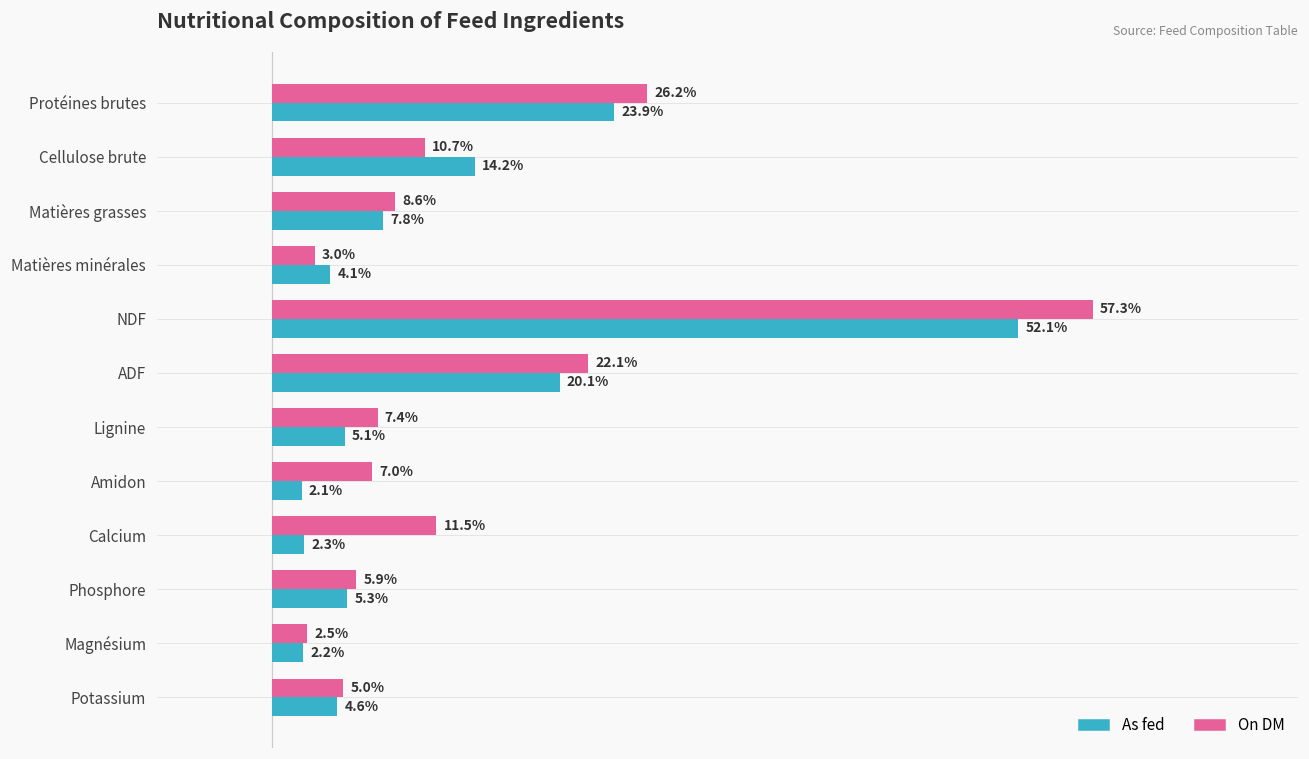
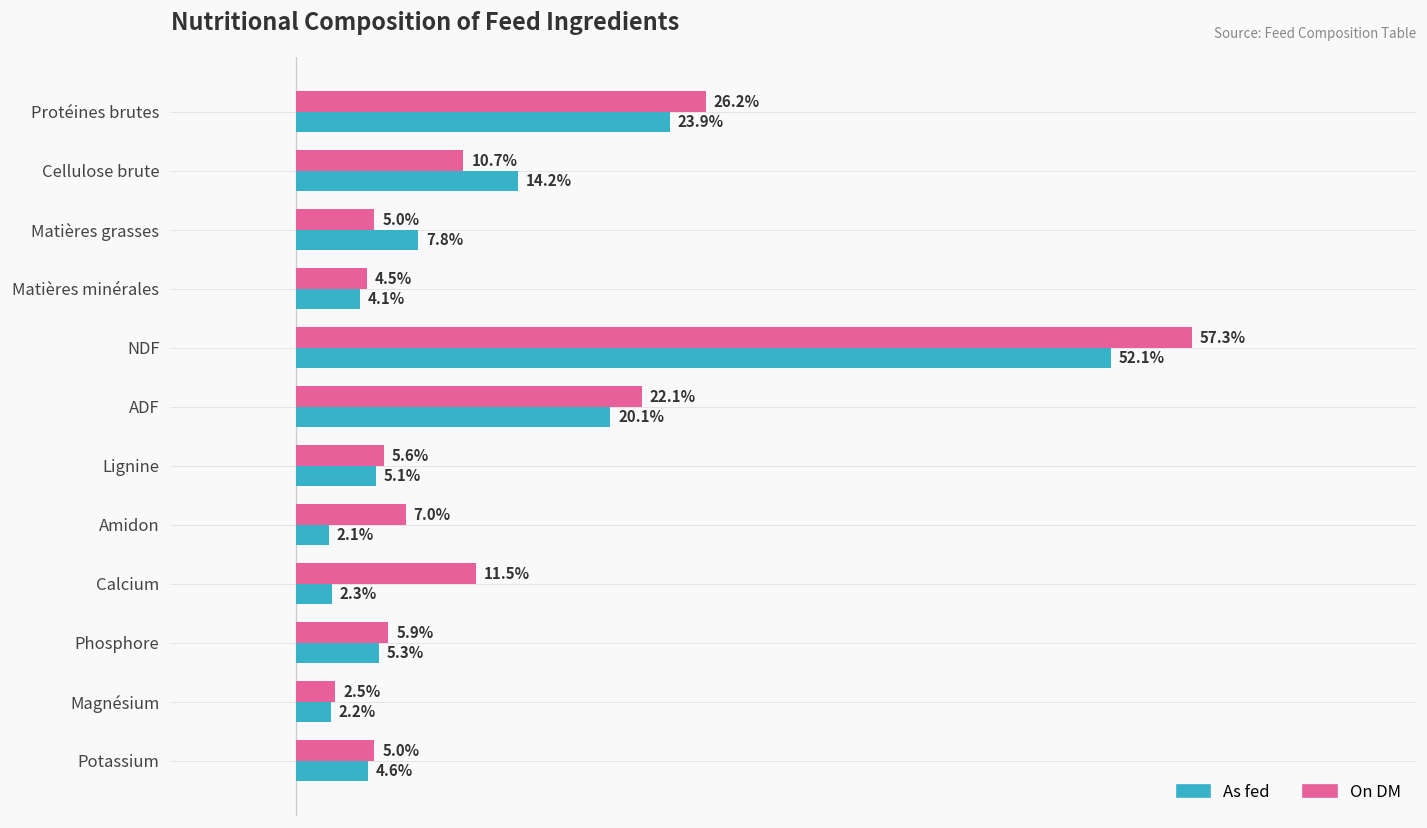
  {
    "As fed": {
      "Protéines brutes": "23.9%",
      "Cellulose brute": "14.2%",
      "Matières grasses": "7.8%",
      "Matières minérales": "4.1%",
      "NDF": "52.1%",
      "ADF": "20.1%",
      "Lignine": "5.1%",
      "Amidon": "2.1%",
      "Calcium": "2.3%",
      "Phosphore": "5.3%",
      "Magnésium": "2.2%",
      "Potassium": "4.6%"
    },
    "On DM": {
      "Protéines brutes": "26.2%",
      "Cellulose brute": "10.7%",
-     "Matières grasses": "8.6%",
-     "Matières minérales": "3.0%",
+     "Matières grasses": "5.0%",
+     "Matières minérales": "4.5%",
      "NDF": "57.3%",
      "ADF": "22.1%",
-     "Lignine": "7.4%",
+     "Lignine": "5.6%",
      "Amidon": "7.0%",
      "Calcium": "11.5%",
      "Phosphore": "5.9%",
      "Magnésium": "2.5%",
      "Potassium": "5.0%"
    }
  }
